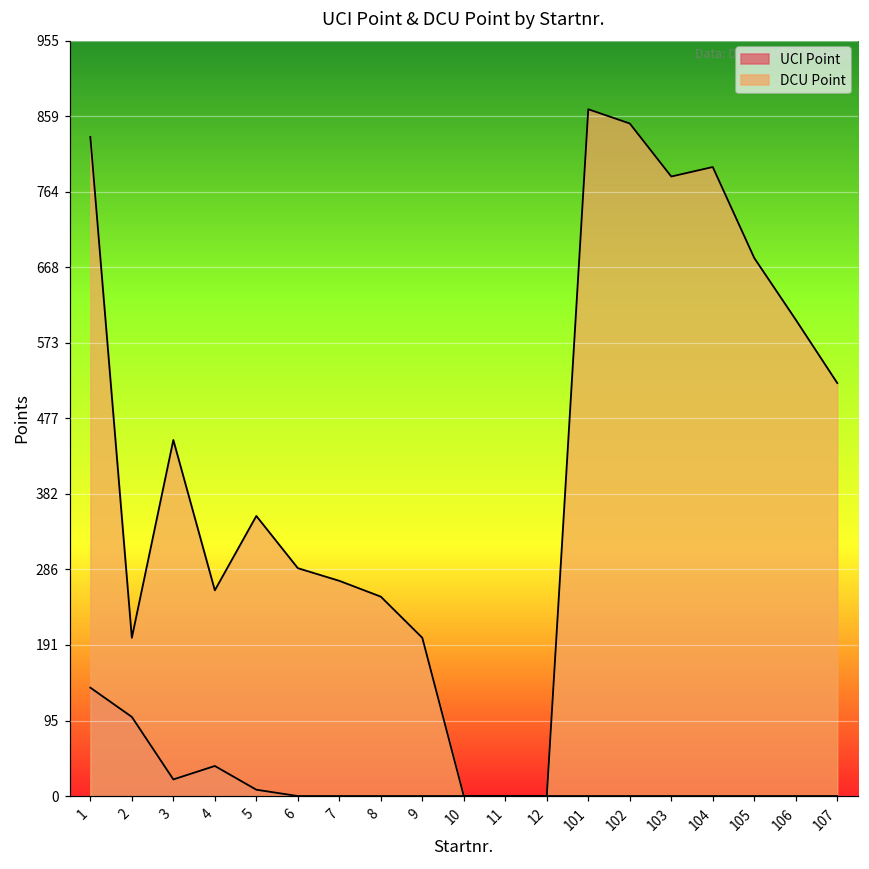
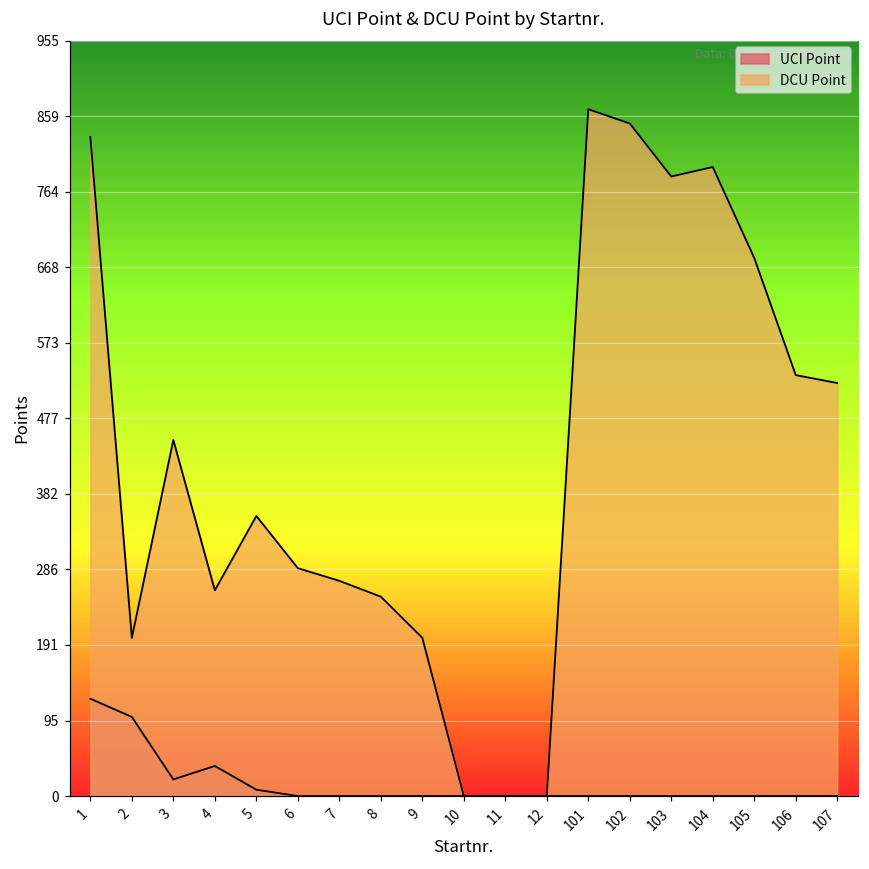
  {
    "UCI Point": {
-     "1": 140,
+     "1": 120,
      "2": 100,
      "3": 20,
      "4": 40,
      "5": 10,
      "6": 0,
      "7": 0,
      "8": 0,
      "9": 0,
      "101": 0,
      "102": 0,
      "103": 0,
      "104": 0,
      "105": 0,
      "106": 0,
      "107": 0
    },
    "DCU Point": {
      "1": 830,
      "2": 200,
      "3": 450,
      "4": 260,
      "5": 350,
      "6": 290,
      "7": 270,
      "8": 250,
      "9": 200,
      "101": 870,
      "102": 850,
      "103": 780,
      "104": 800,
      "105": 680,
-     "106": 600,
+     "106": 530,
      "107": 520
    }
  }
